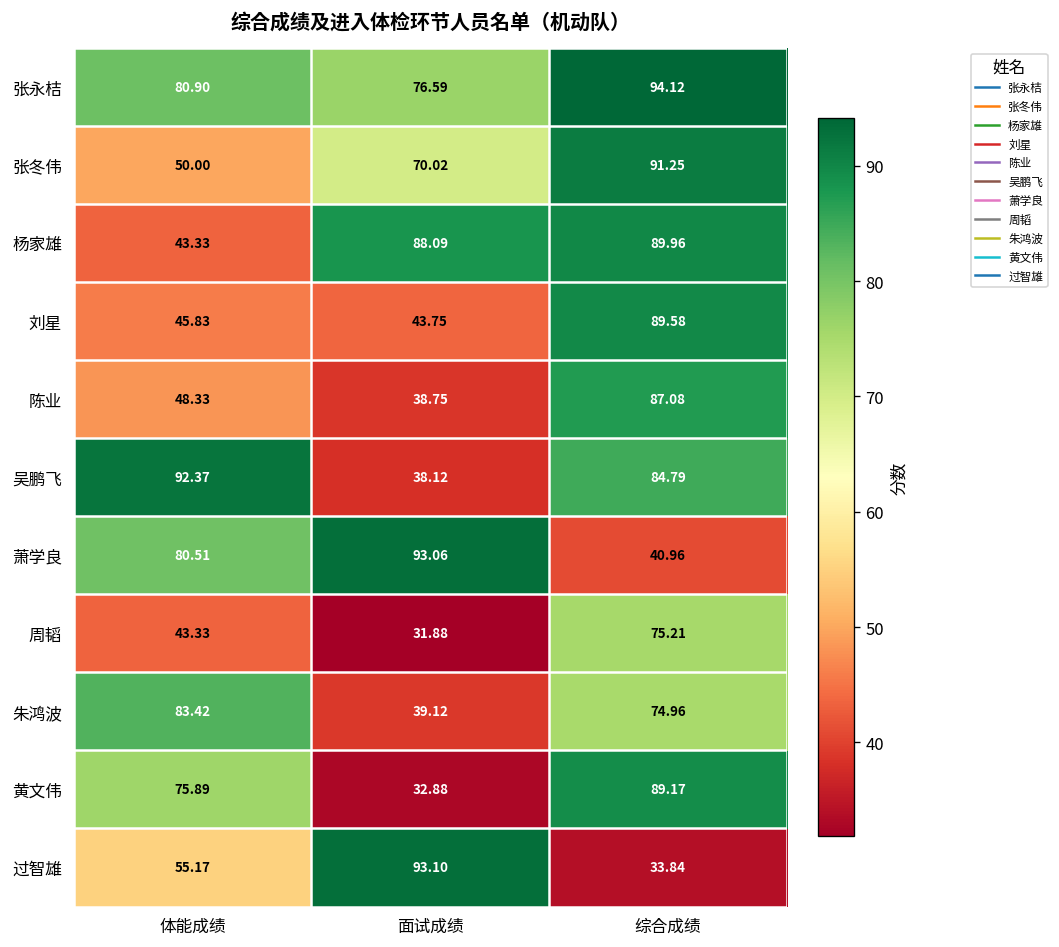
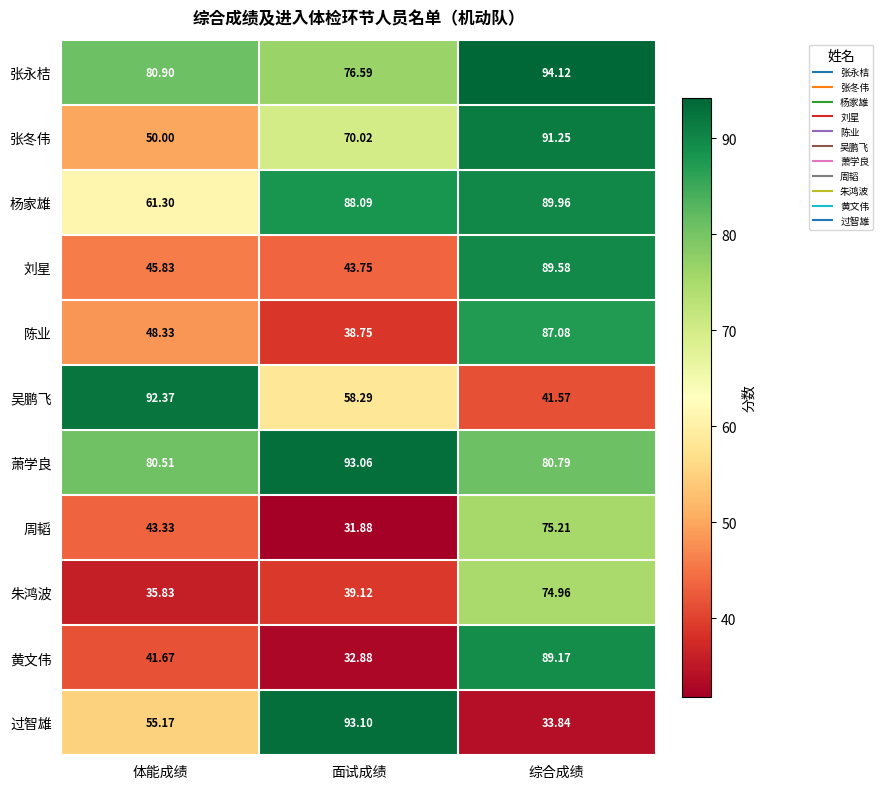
  {
    "张永桔": {
      "体能成绩": 80.90,
      "面试成绩": 76.59,
      "综合成绩": 94.12
    },
    "张冬伟": {
      "体能成绩": 50.00,
      "面试成绩": 70.02,
      "综合成绩": 91.25
    },
    "杨家雄": {
-     "体能成绩": 43.33,
+     "体能成绩": 61.30,
      "面试成绩": 88.09,
      "综合成绩": 89.96
    },
    "刘星": {
      "体能成绩": 45.83,
      "面试成绩": 43.75,
      "综合成绩": 89.58
    },
    "陈业": {
      "体能成绩": 48.33,
      "面试成绩": 38.75,
      "综合成绩": 87.08
    },
    "吴鹏飞": {
      "体能成绩": 92.37,
-     "面试成绩": 38.12,
-     "综合成绩": 84.79
+     "面试成绩": 58.29,
+     "综合成绩": 41.57
    },
    "萧学良": {
      "体能成绩": 80.51,
      "面试成绩": 93.06,
-     "综合成绩": 40.96
+     "综合成绩": 80.79
    },
    "周韬": {
      "体能成绩": 43.33,
      "面试成绩": 31.88,
      "综合成绩": 75.21
    },
    "朱鸿波": {
-     "体能成绩": 83.42,
+     "体能成绩": 35.83,
      "面试成绩": 39.12,
      "综合成绩": 74.96
    },
    "黄文伟": {
-     "体能成绩": 75.89,
+     "体能成绩": 41.67,
      "面试成绩": 32.88,
      "综合成绩": 89.17
    },
    "过智雄": {
      "体能成绩": 55.17,
      "面试成绩": 93.10,
      "综合成绩": 33.84
    }
  }
